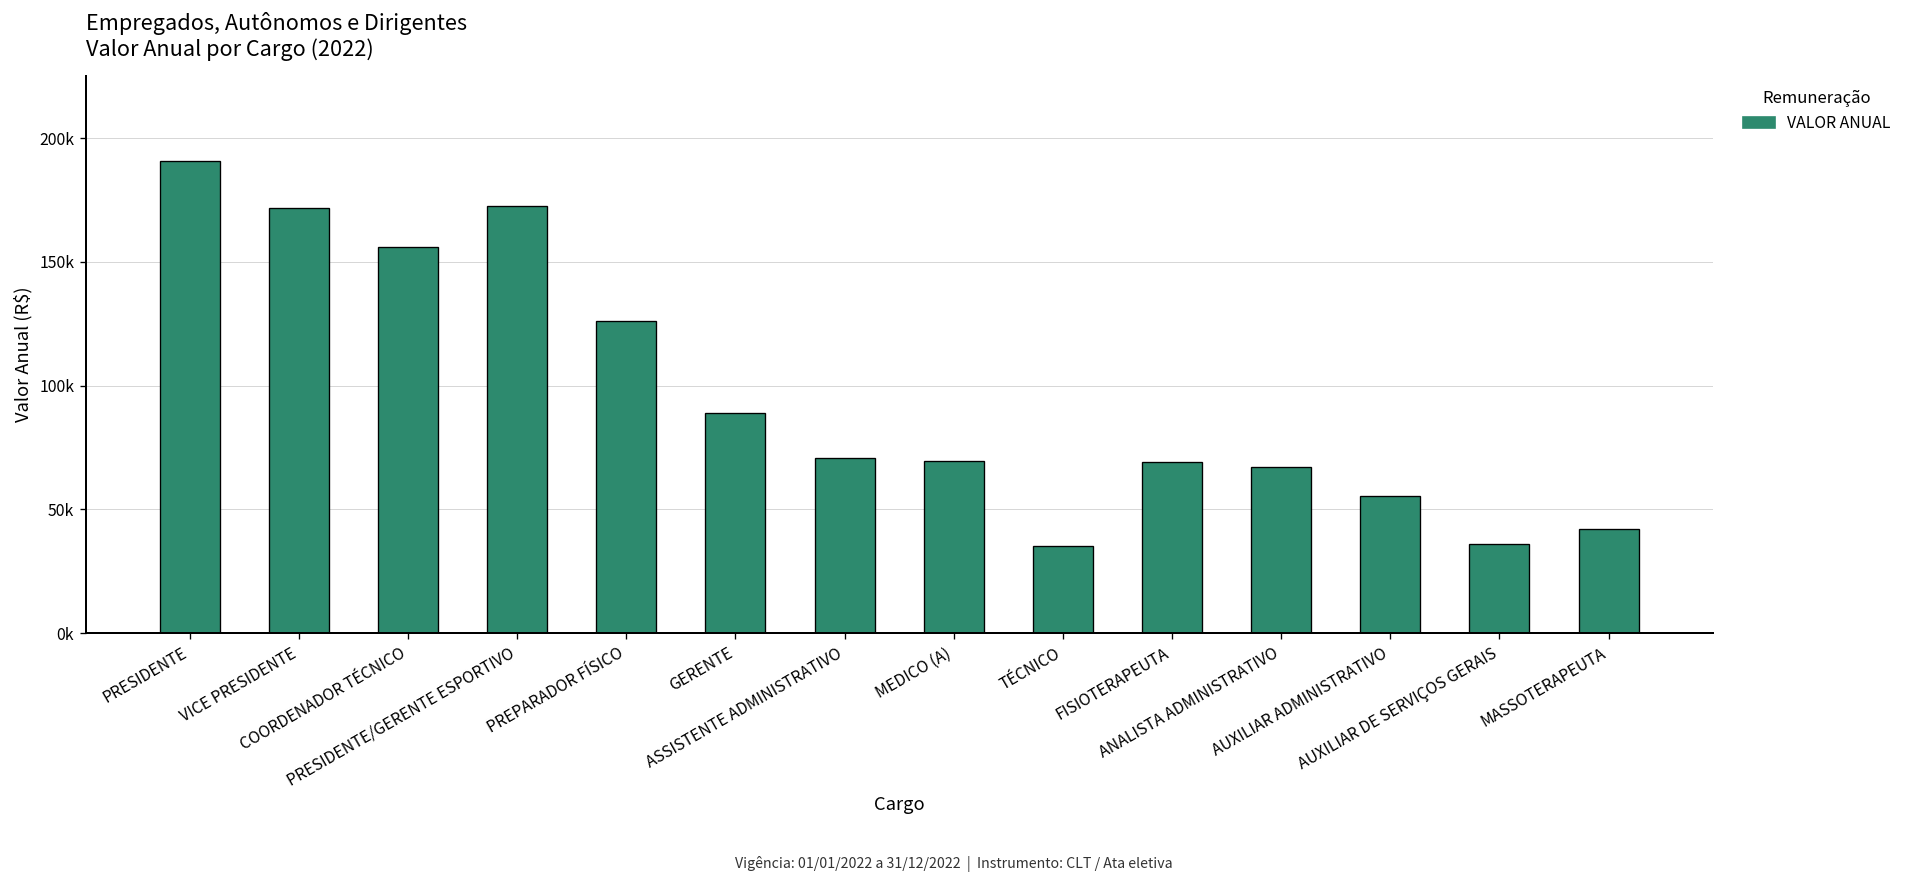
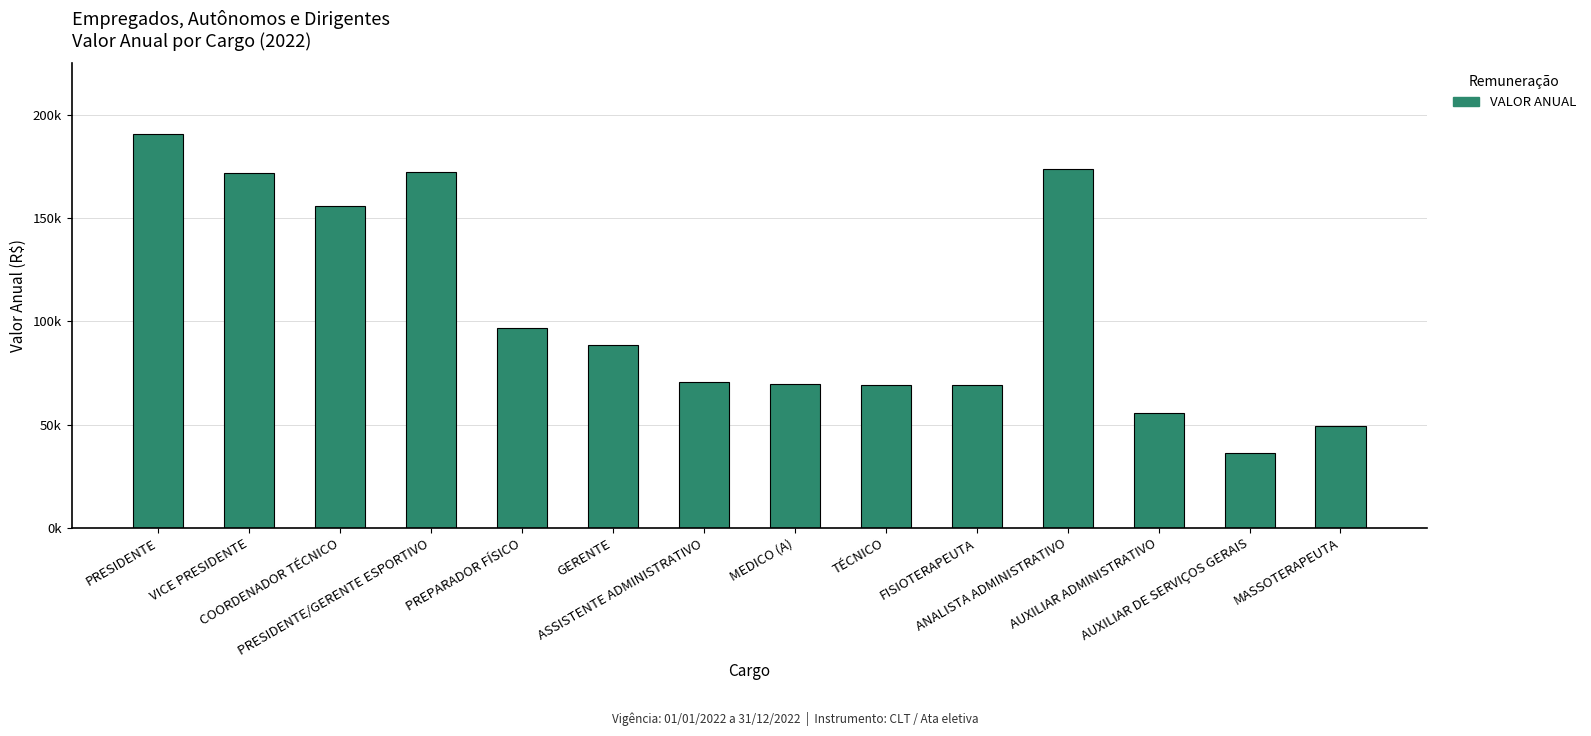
  {
    "PRESIDENTE": 191000,
    "VICE PRESIDENTE": 172000,
    "COORDENADOR TÉCNICO": 156000,
    "PRESIDENTE/GERENTE ESPORTIVO": 172000,
-   "PREPARADOR FÍSICO": 126000,
+   "PREPARADOR FÍSICO": 97000,
    "GERENTE": 89000,
    "ASSISTENTE ADMINISTRATIVO": 71000,
    "MEDICO (A)": 70000,
-   "TÉCNICO": 35000,
+   "TÉCNICO": 69000,
    "FISIOTERAPEUTA": 69000,
-   "ANALISTA ADMINISTRATIVO": 67000,
+   "ANALISTA ADMINISTRATIVO": 174000,
    "AUXILIAR ADMINISTRATIVO": 56000,
    "AUXILIAR DE SERVIÇOS GERAIS": 36000,
-   "MASSOTERAPEUTA": 42000
+   "MASSOTERAPEUTA": 49000
  }
